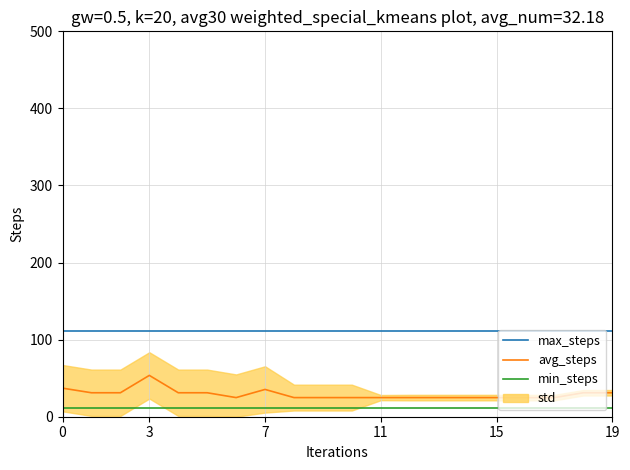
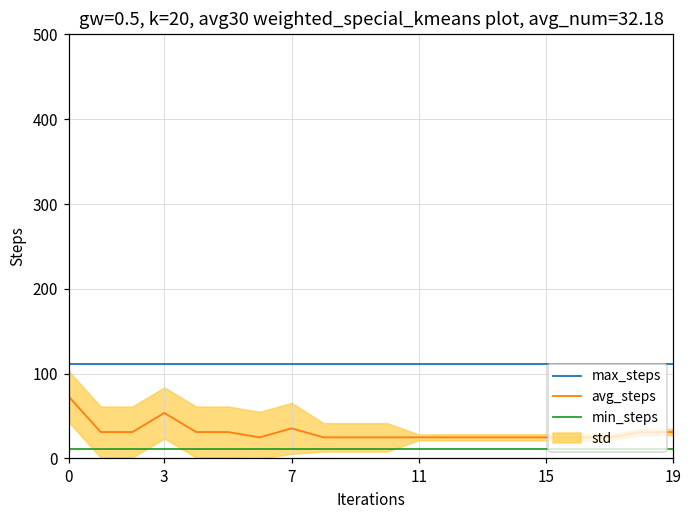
  {
    "max_steps": {
      "0": 110,
      "3": 110,
      "7": 110,
      "11": 110,
      "15": 110,
      "19": 110
    },
    "avg_steps": {
-     "0": 40,
+     "0": 70,
      "3": 50,
      "7": 40,
      "11": 20,
      "15": 20,
      "19": 30
    },
    "min_steps": {
      "0": 10,
      "3": 10,
      "7": 10,
      "11": 10,
      "15": 10,
      "19": 10
    }
  }
